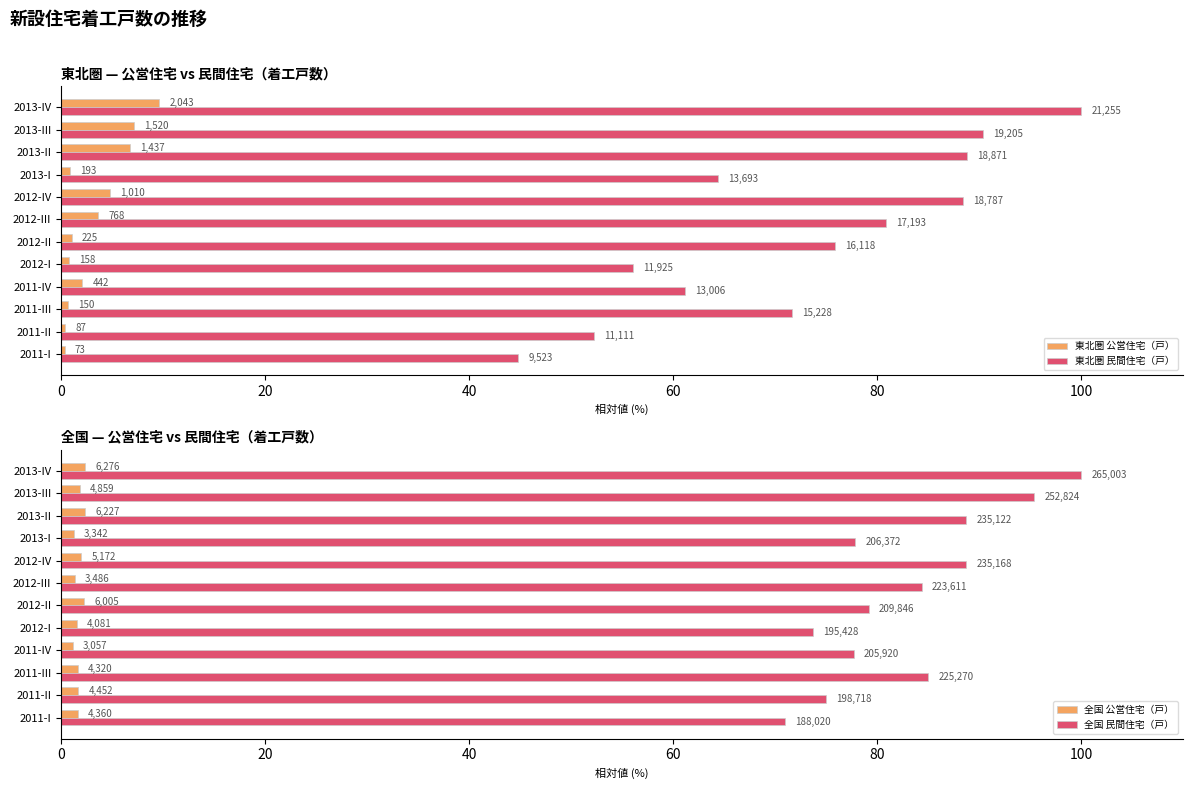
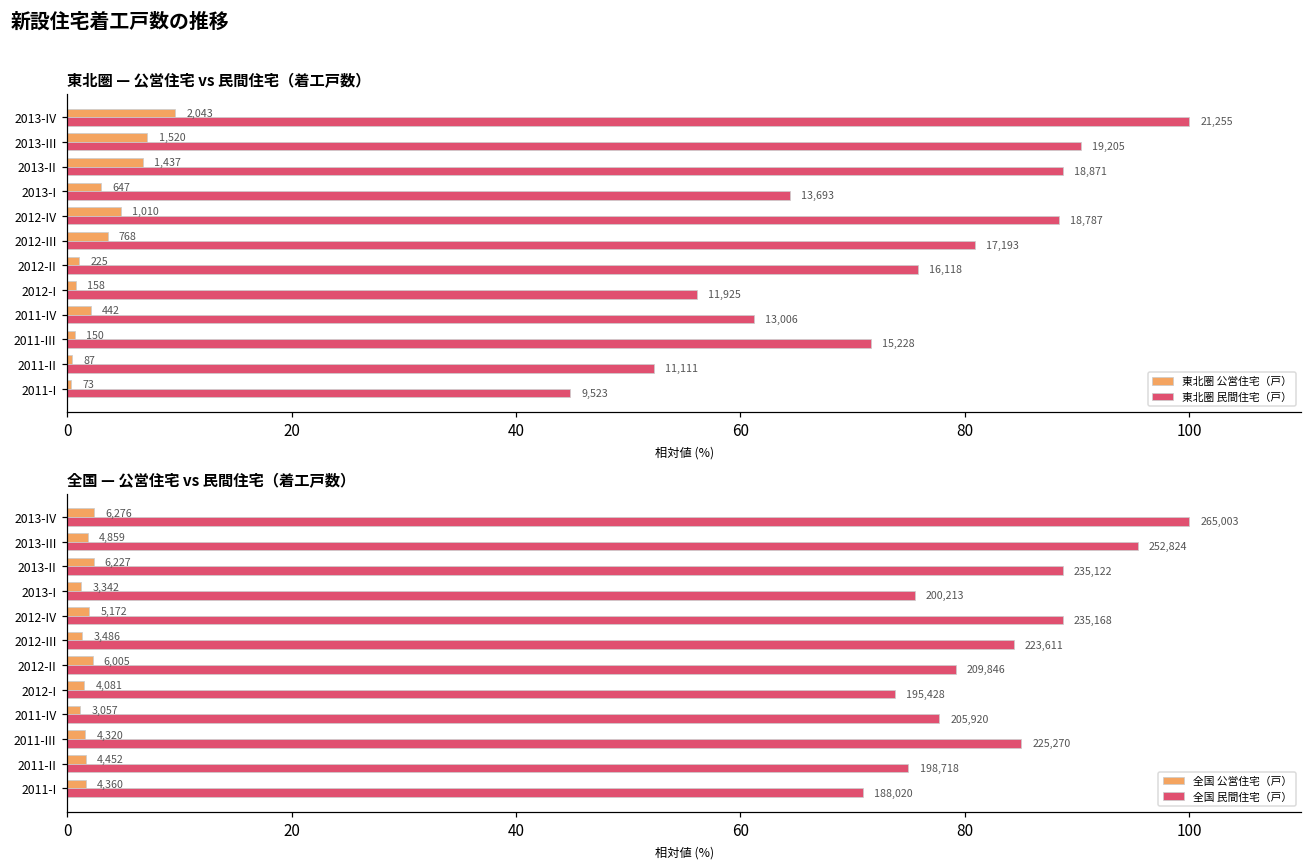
  {
    "東北圏 — 公営住宅 vs 民間住宅（着工戸数）": {
      "東北圏 公営住宅（戸）": {
-       "2013-I": "193"
+       "2013-I": "647"
      }
    },
    "全国 — 公営住宅 vs 民間住宅（着工戸数）": {
      "全国 民間住宅（戸）": {
-       "2013-I": "206,372"
+       "2013-I": "200,213"
      }
    }
  }
